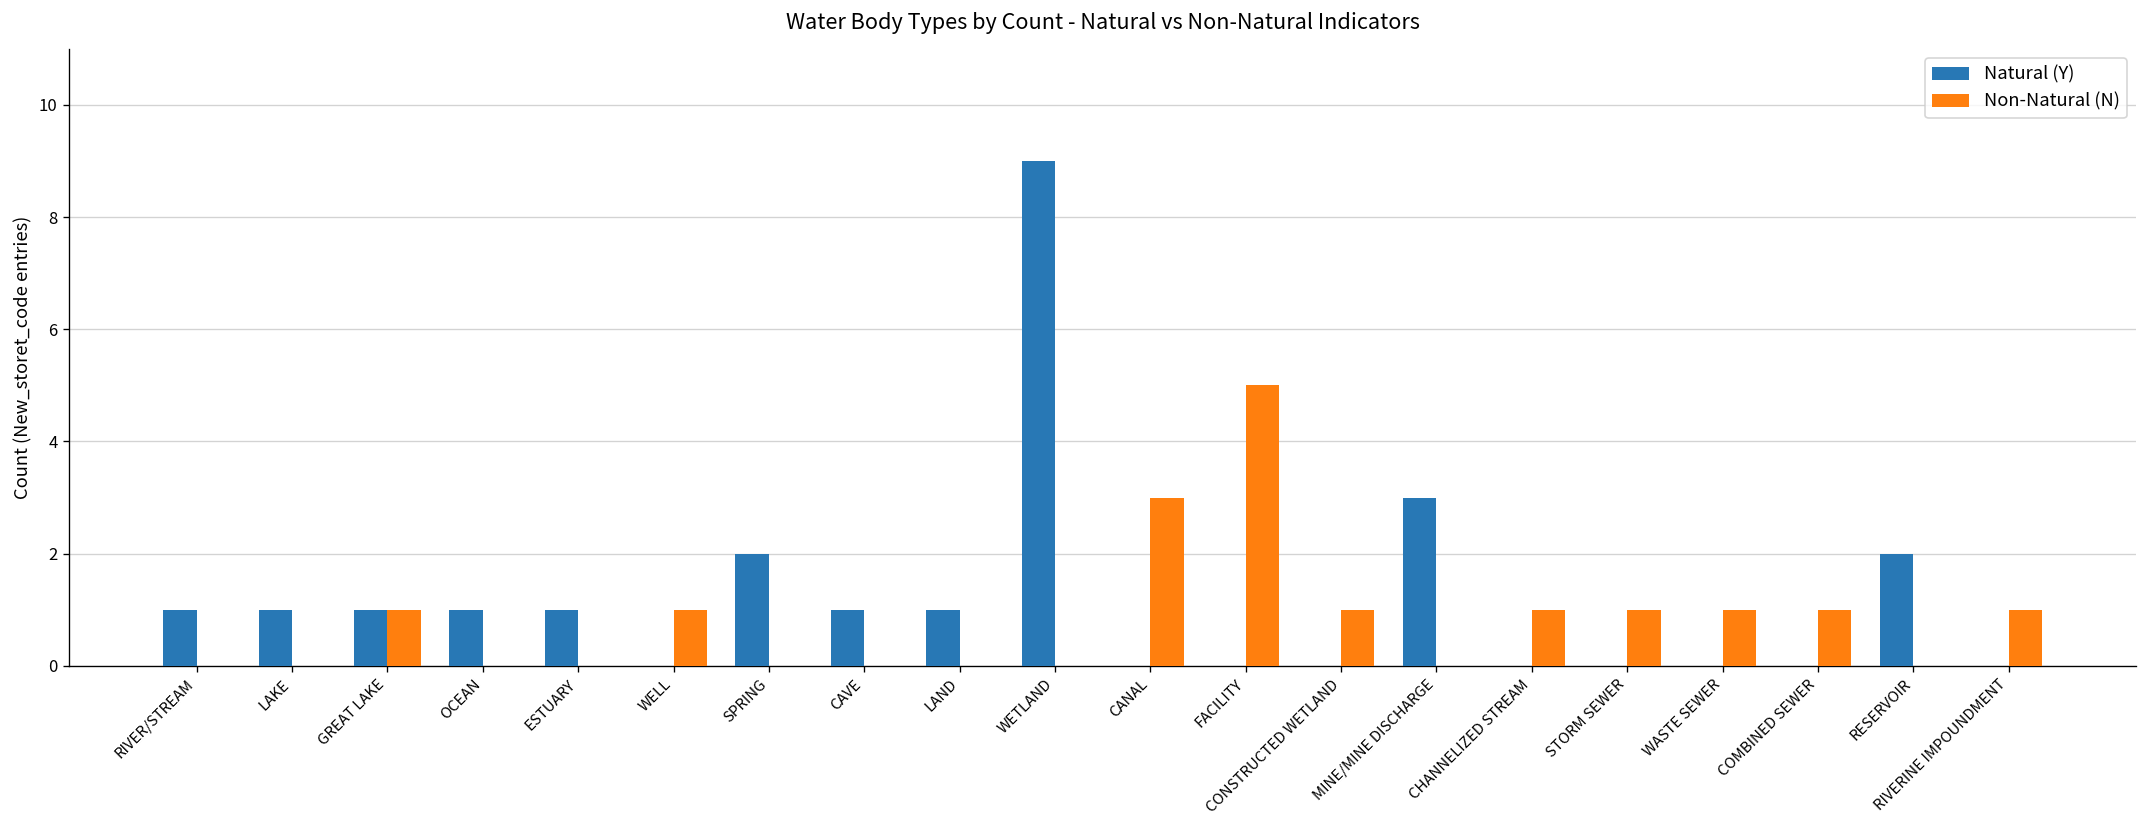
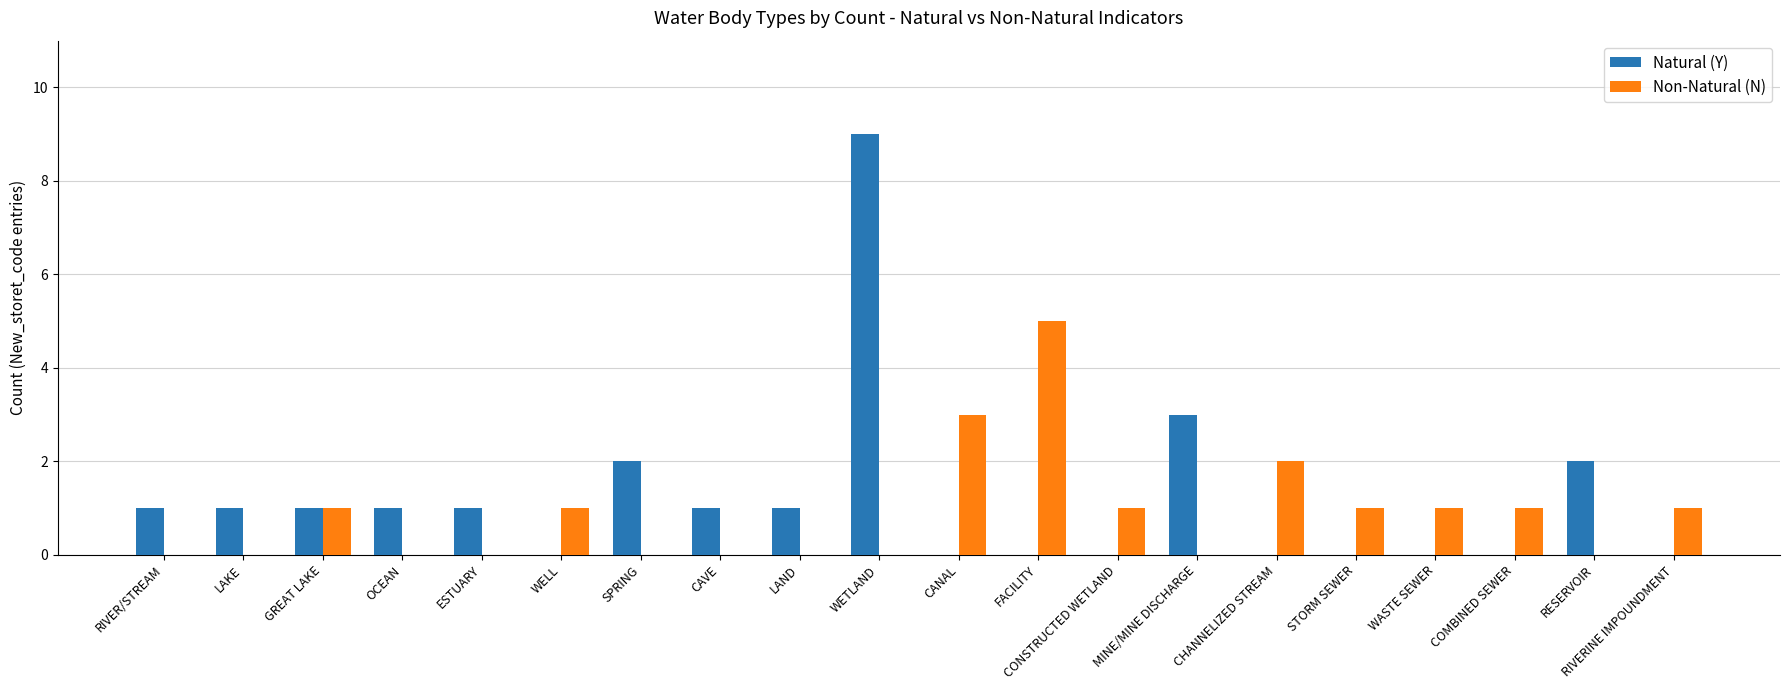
  {
    "Natural (Y)": {
      "RIVER/STREAM": 1,
      "LAKE": 1,
      "GREAT LAKE": 1,
      "OCEAN": 1,
      "ESTUARY": 1,
      "WELL": 0,
      "SPRING": 2,
      "CAVE": 1,
      "LAND": 1,
      "WETLAND": 9,
      "CANAL": 0,
      "FACILITY": 0,
      "CONSTRUCTED WETLAND": 0,
      "MINE/MINE DISCHARGE": 3,
      "CHANNELIZED STREAM": 0,
      "STORM SEWER": 0,
      "WASTE SEWER": 0,
      "COMBINED SEWER": 0,
      "RESERVOIR": 2,
      "RIVERINE IMPOUNDMENT": 0
    },
    "Non-Natural (N)": {
      "RIVER/STREAM": 0,
      "LAKE": 0,
      "GREAT LAKE": 1,
      "OCEAN": 0,
      "ESTUARY": 0,
      "WELL": 1,
      "CAVE": 0,
      "LAND": 0,
      "WETLAND": 0,
      "CANAL": 3,
      "FACILITY": 5,
      "CONSTRUCTED WETLAND": 1,
-     "CHANNELIZED STREAM": 1,
+     "CHANNELIZED STREAM": 2,
      "STORM SEWER": 1,
      "WASTE SEWER": 1,
      "COMBINED SEWER": 1,
      "RIVERINE IMPOUNDMENT": 1
    }
  }
